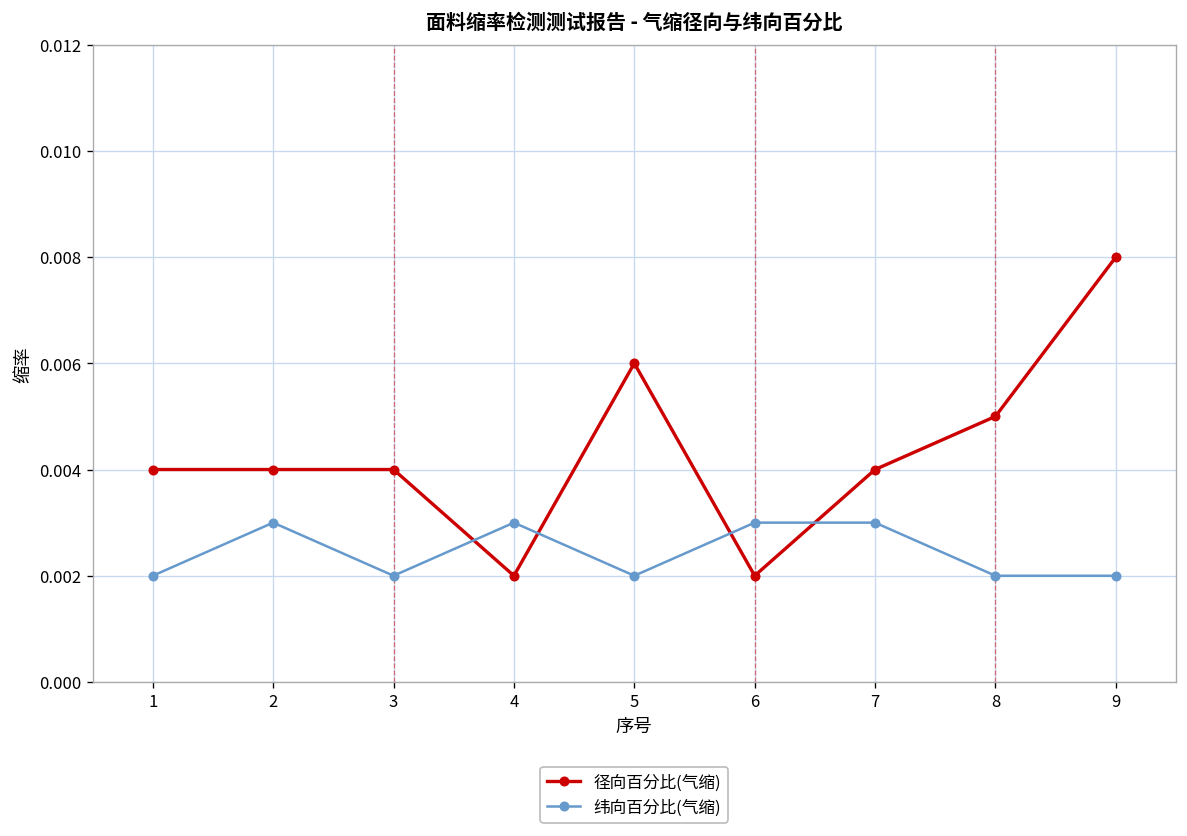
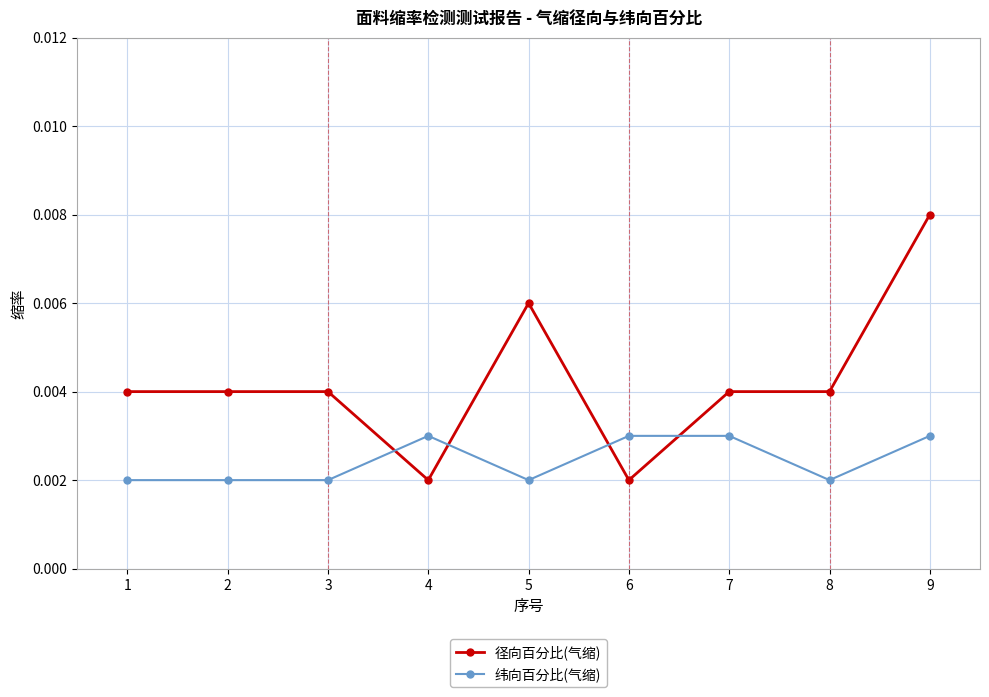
  {
    "径向百分比(气缩)": {
      "1": 0.004,
      "2": 0.004,
      "3": 0.004,
      "4": 0.002,
      "5": 0.006,
      "6": 0.002,
      "7": 0.004,
-     "8": 0.005,
+     "8": 0.004,
      "9": 0.008
    },
    "纬向百分比(气缩)": {
      "1": 0.002,
-     "2": 0.003,
+     "2": 0.002,
      "3": 0.002,
      "4": 0.003,
      "5": 0.002,
      "6": 0.003,
      "7": 0.003,
      "8": 0.002,
-     "9": 0.002
+     "9": 0.003
    }
  }
